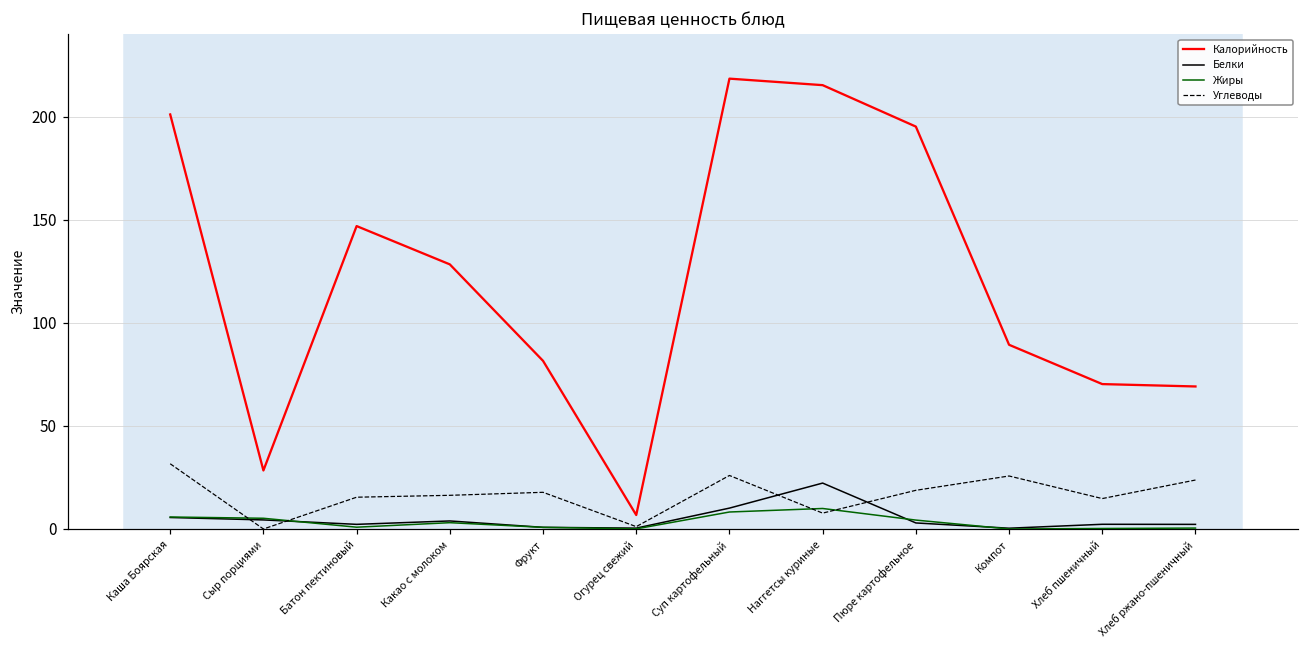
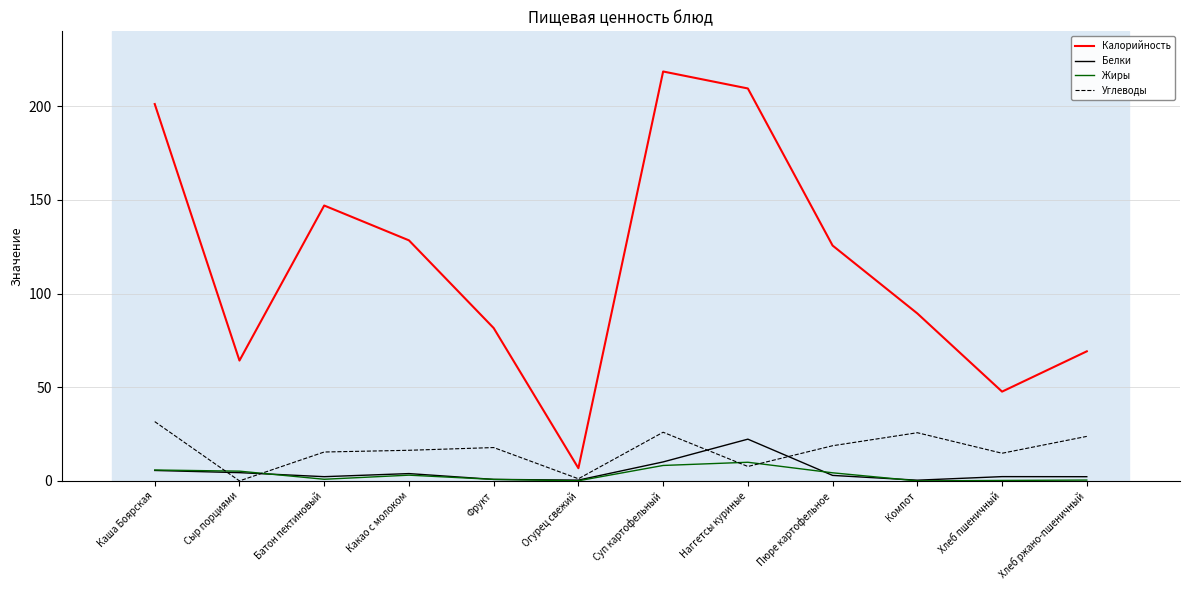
  {
    "Калорийность": {
      "Каша Боярская": 201,
-     "Сыр порциями": 28,
+     "Сыр порциями": 64,
      "Батон пектиновый": 147,
      "Какао с молоком": 128,
      "Фрукт": 82,
      "Огурец свежий": 7,
      "Суп картофельный": 219,
-     "Наггетсы куриные": 215,
-     "Пюре картофельное": 195,
+     "Наггетсы куриные": 210,
+     "Пюре картофельное": 126,
      "Компот": 89,
-     "Хлеб пшеничный": 70,
+     "Хлеб пшеничный": 48,
      "Хлеб ржано-пшеничный": 69
    },
    "Жиры": {
      "Батон пектиновый": 1,
      "Суп картофельный": 8,
      "Наггетсы куриные": 10,
      "Пюре картофельное": 4,
      "Хлеб пшеничный": 0,
      "Хлеб ржано-пшеничный": 0
    }
  }
